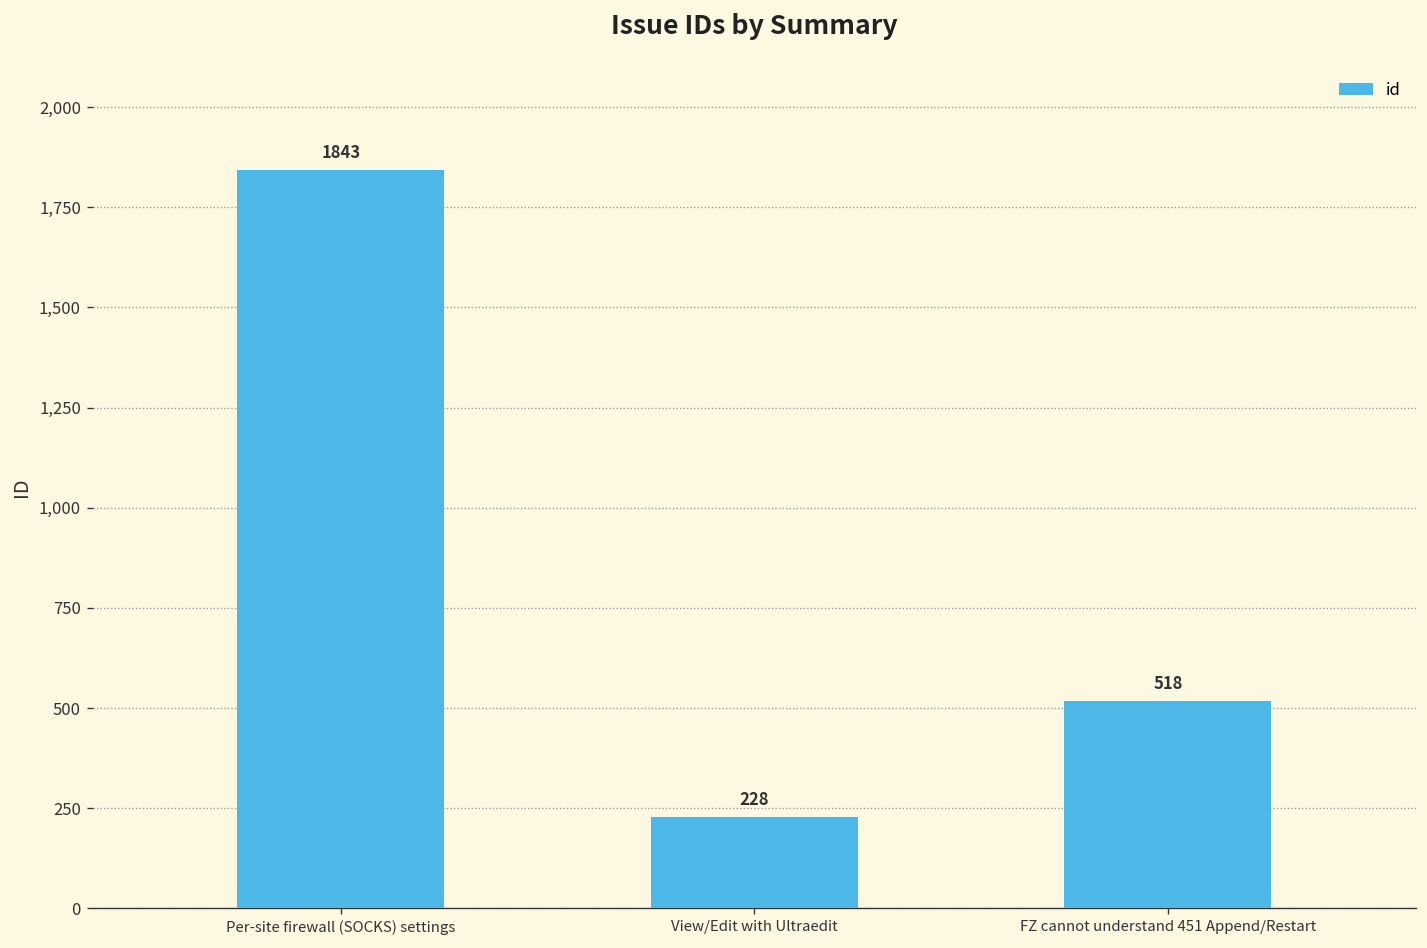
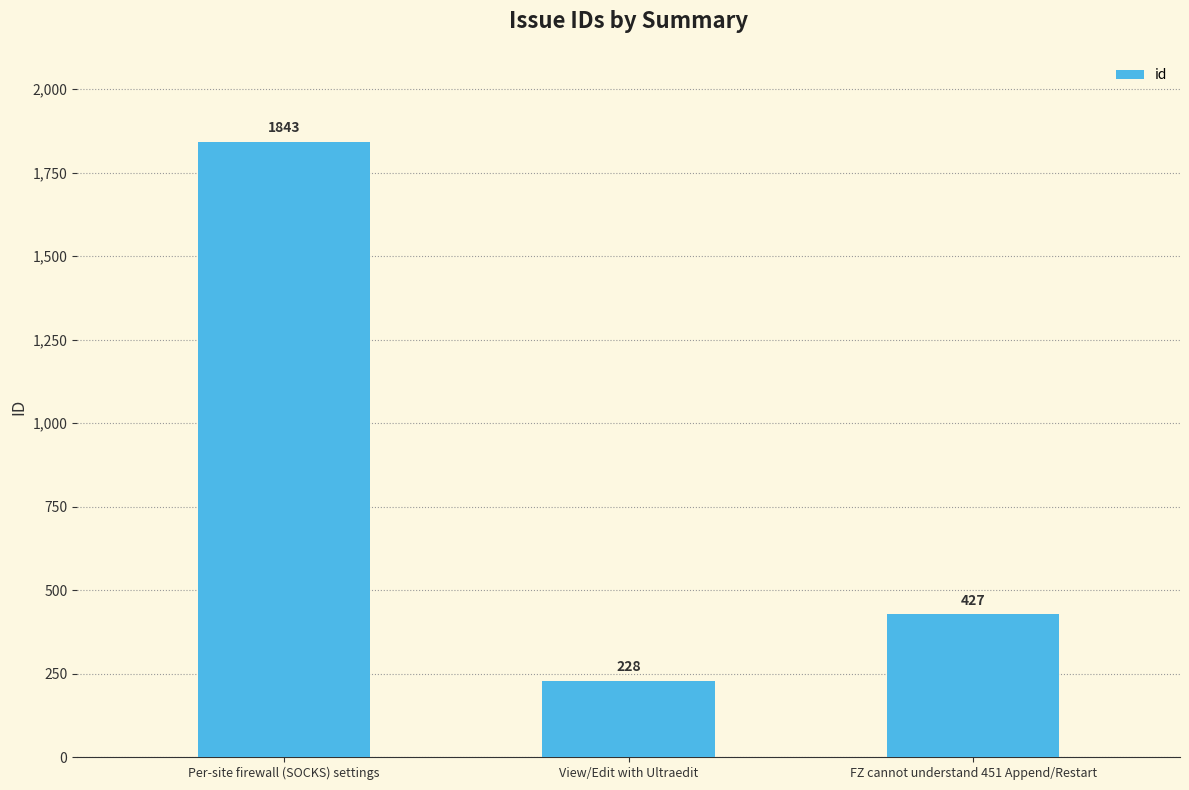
  {
    "Per-site firewall (SOCKS) settings": 1843,
    "View/Edit with Ultraedit": 228,
-   "FZ cannot understand 451 Append/Restart": 518
+   "FZ cannot understand 451 Append/Restart": 427
  }
